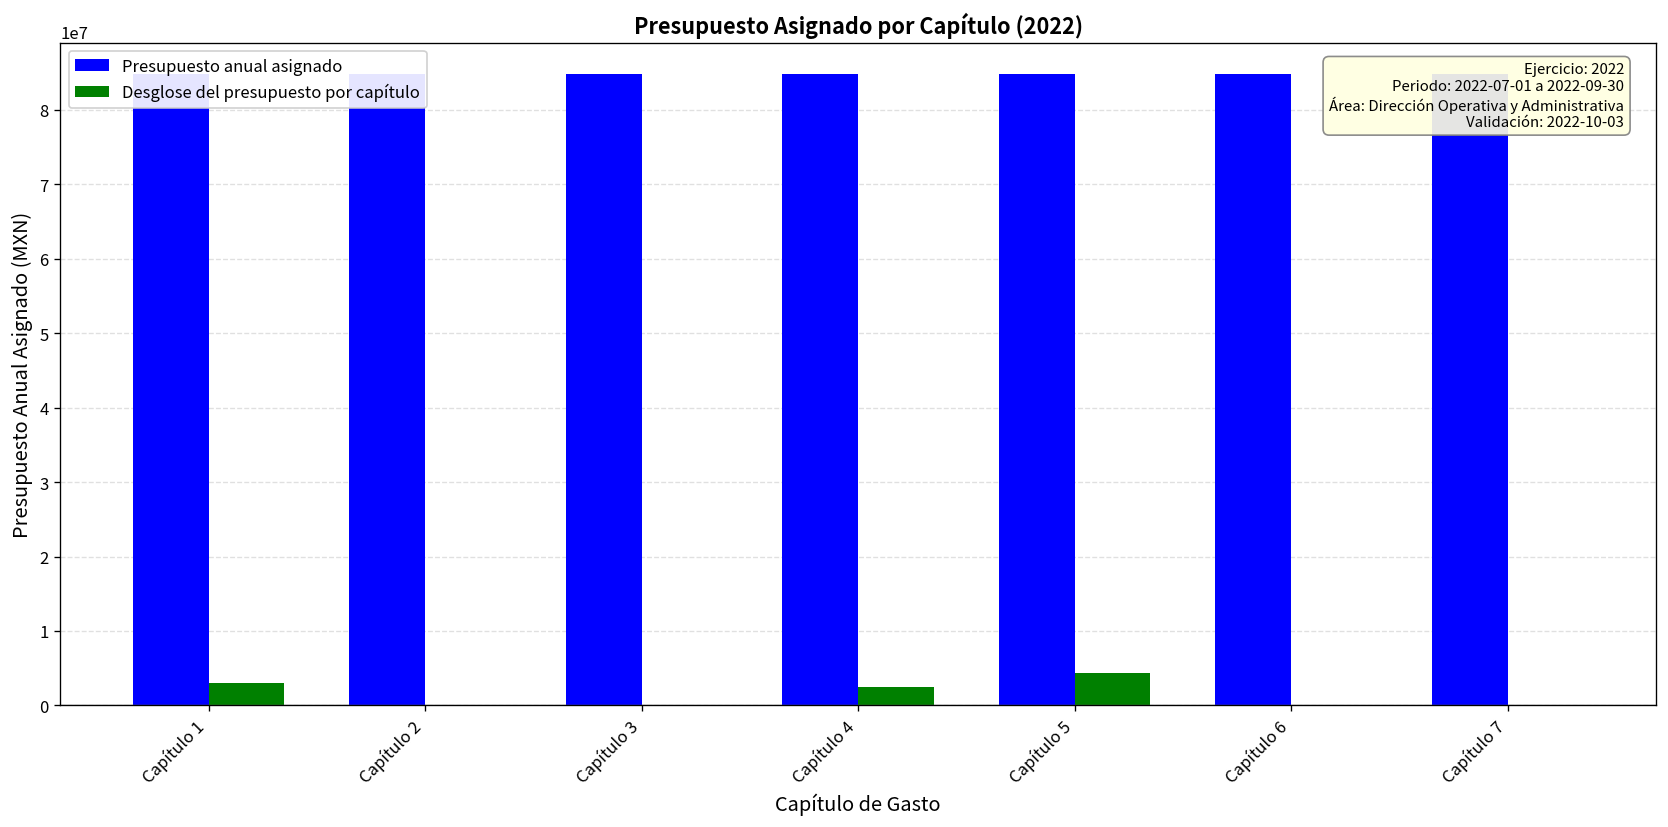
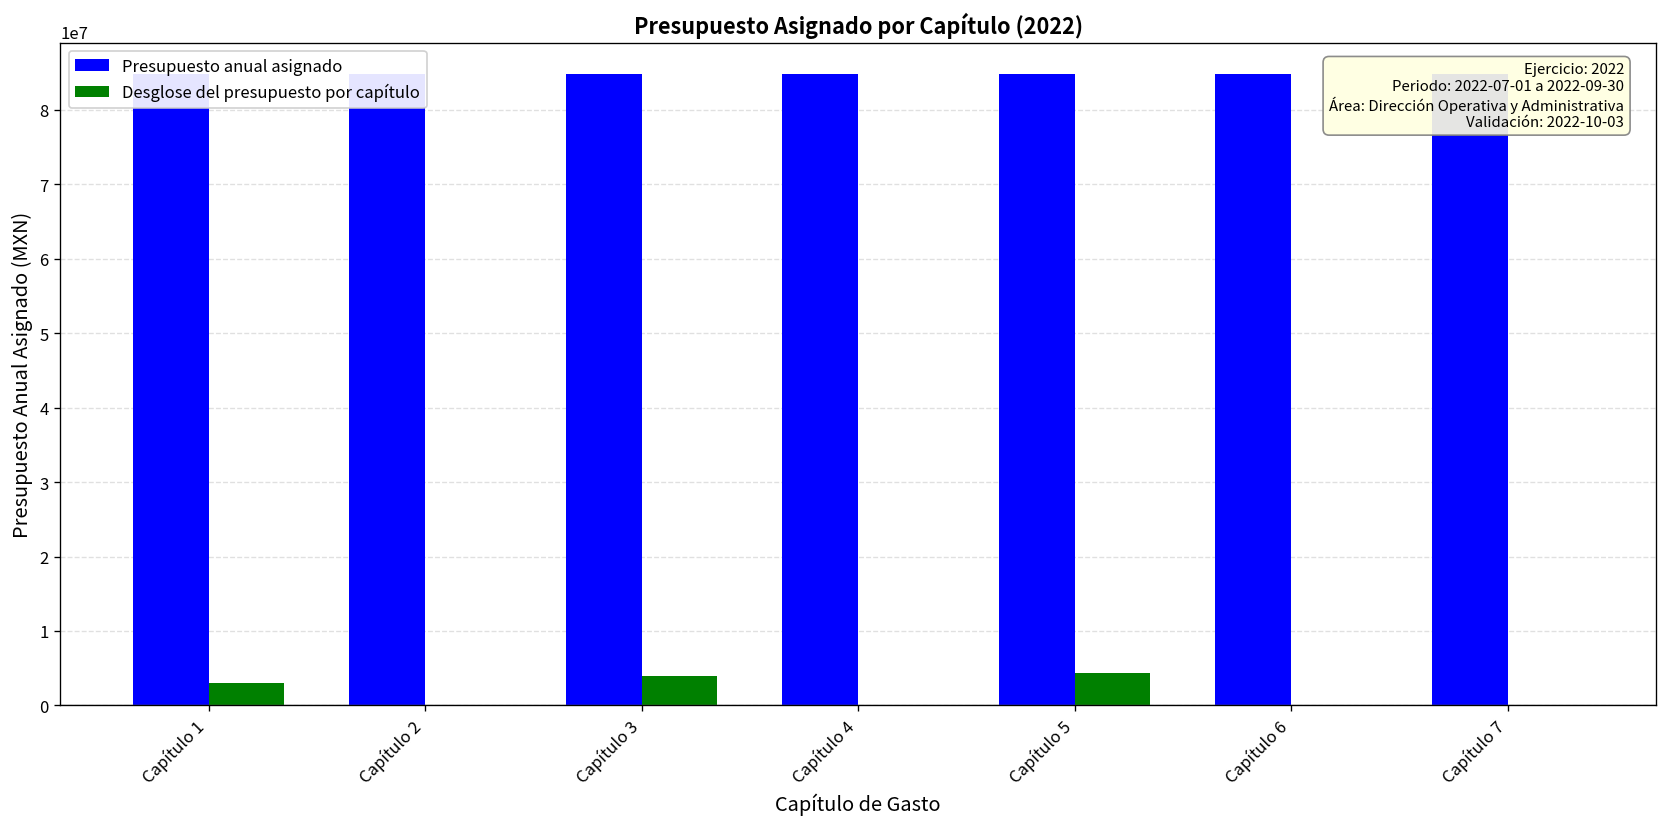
  {
    "Presupuesto anual asignado": {
      "Capítulo 3": 85000000,
      "Capítulo 4": 85000000,
      "Capítulo 5": 85000000,
      "Capítulo 6": 85000000
    },
    "Desglose del presupuesto por capítulo": {
      "Capítulo 1": 3000000,
-     "Capítulo 3": 0,
-     "Capítulo 4": 2000000,
+     "Capítulo 3": 4000000,
+     "Capítulo 4": 0,
      "Capítulo 5": 4000000
    }
  }
